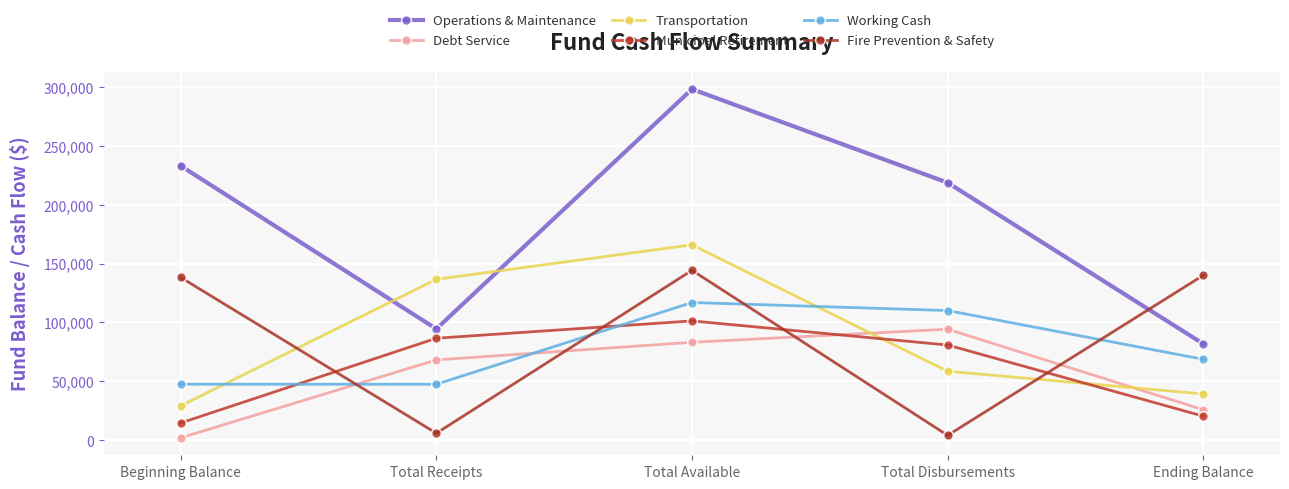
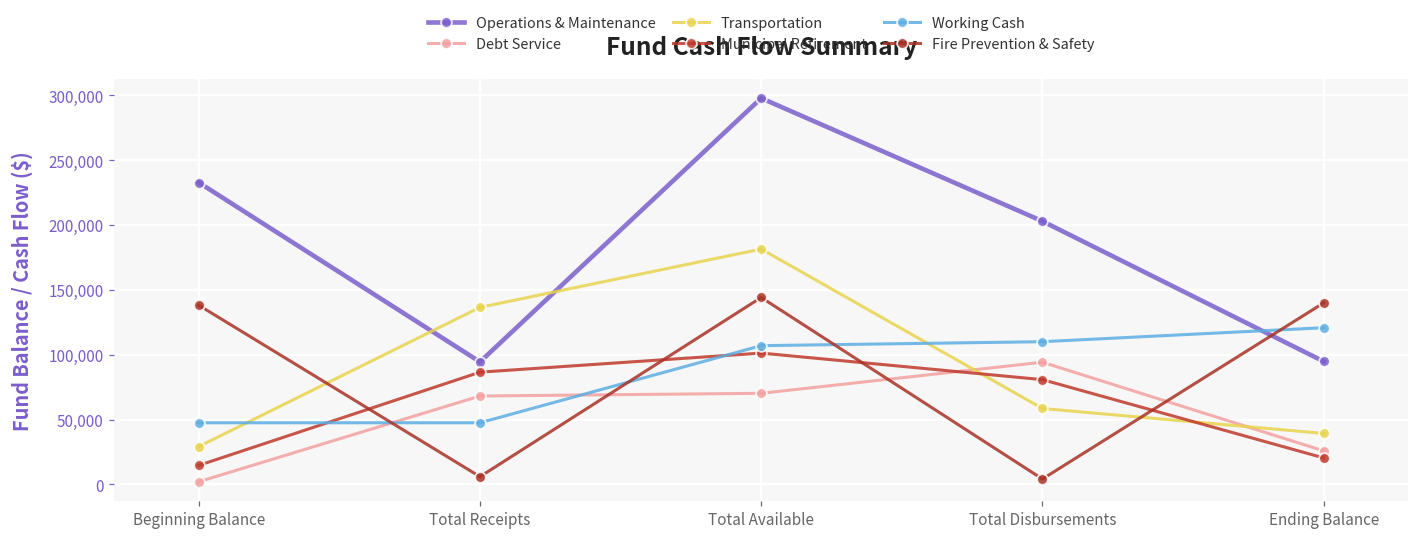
  {
    "Operations & Maintenance": {
      "Beginning Balance": "233,000",
      "Total Receipts": "95,000",
      "Total Available": "298,000",
-     "Total Disbursements": "219,000",
-     "Ending Balance": "82,000"
+     "Total Disbursements": "203,000",
+     "Ending Balance": "95,000"
    },
    "Debt Service": {
      "Beginning Balance": "2,000",
      "Total Receipts": "68,000",
-     "Total Available": "83,000",
+     "Total Available": "70,000",
      "Total Disbursements": "94,000",
      "Ending Balance": "26,000"
    },
    "Transportation": {
      "Beginning Balance": "29,000",
      "Total Receipts": "137,000",
-     "Total Available": "166,000",
+     "Total Available": "182,000",
      "Total Disbursements": "59,000",
      "Ending Balance": "39,000"
    },
    "Working Cash": {
      "Beginning Balance": "48,000",
      "Total Receipts": "48,000",
-     "Total Available": "117,000",
+     "Total Available": "107,000",
      "Total Disbursements": "110,000",
-     "Ending Balance": "69,000"
+     "Ending Balance": "121,000"
    }
  }
